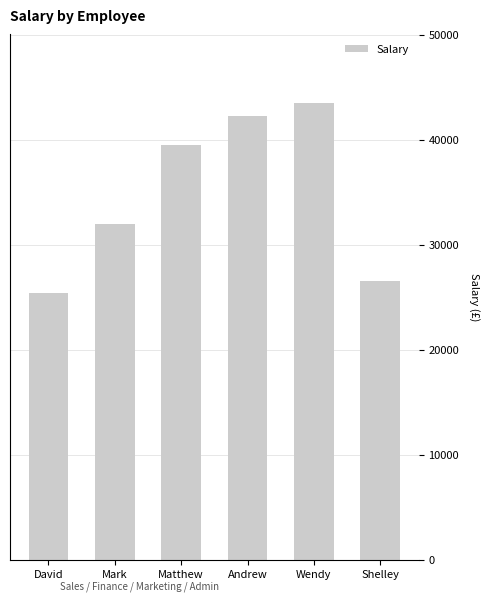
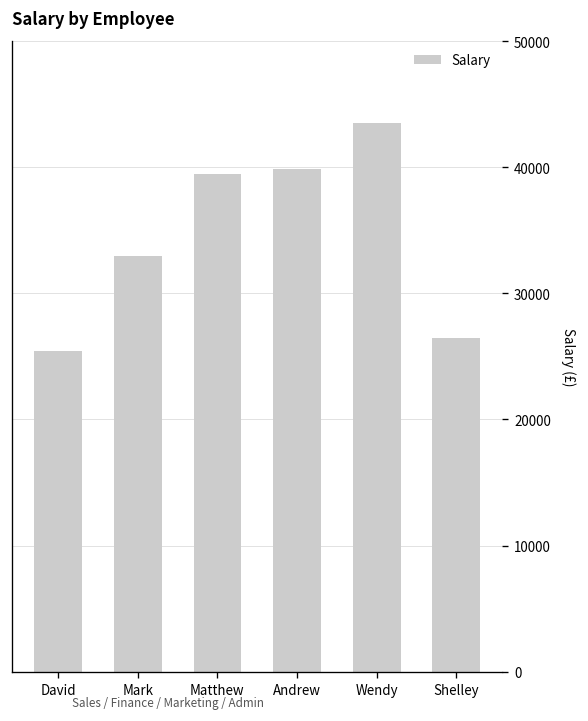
  {
    "David": 25400,
-   "Mark": 32000,
+   "Mark": 33000,
    "Matthew": 39500,
-   "Andrew": 42300,
+   "Andrew": 39900,
    "Wendy": 43500,
    "Shelley": 26500
  }
